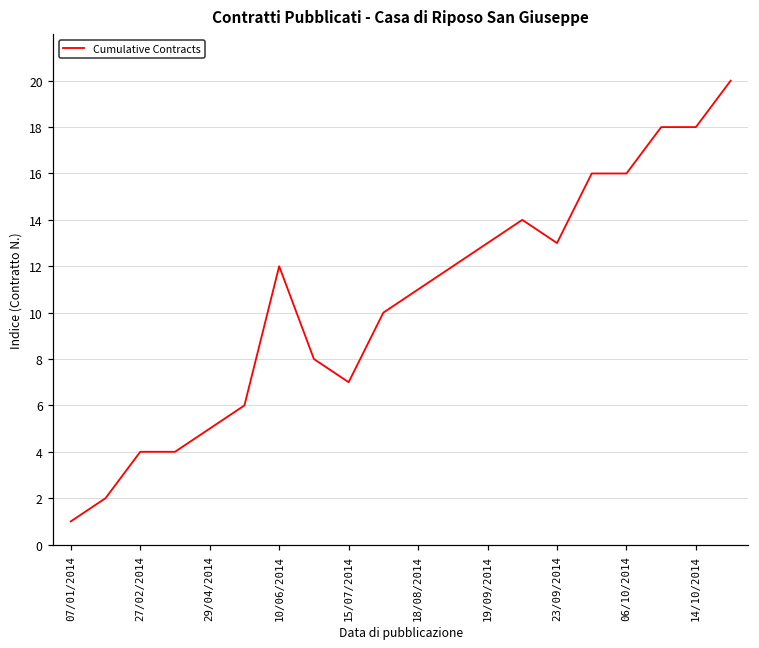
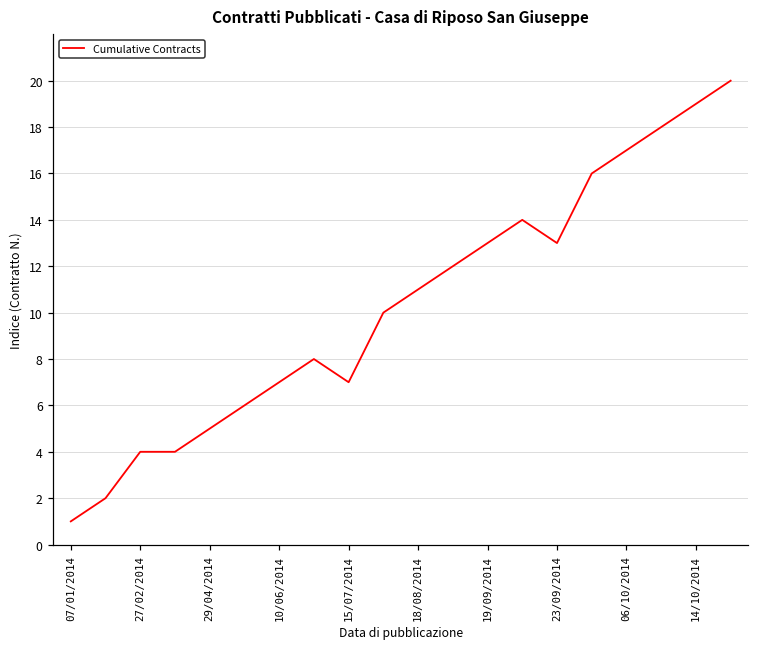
  {
    "07/01/2014": 1,
    "27/02/2014": 4,
    "29/04/2014": 5,
-   "10/06/2014": 12,
+   "10/06/2014": 7,
    "15/07/2014": 7,
    "18/08/2014": 11,
    "19/09/2014": 13,
    "23/09/2014": 13,
-   "06/10/2014": 16,
-   "14/10/2014": 18
+   "06/10/2014": 17,
+   "14/10/2014": 19
  }
